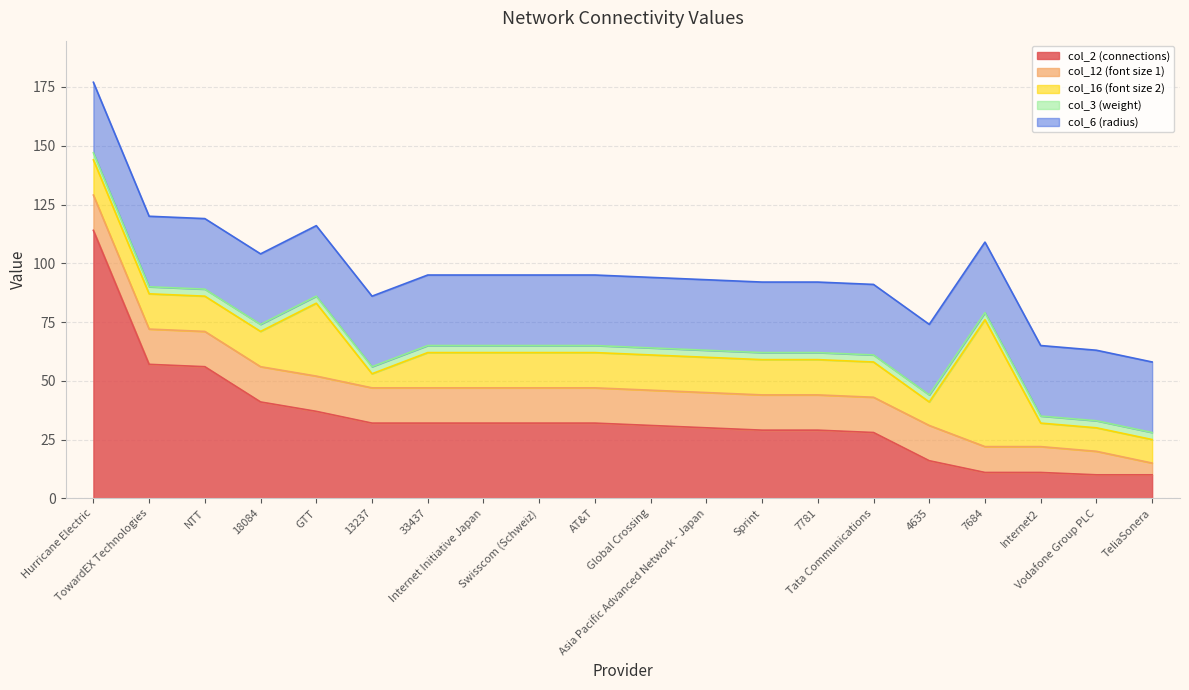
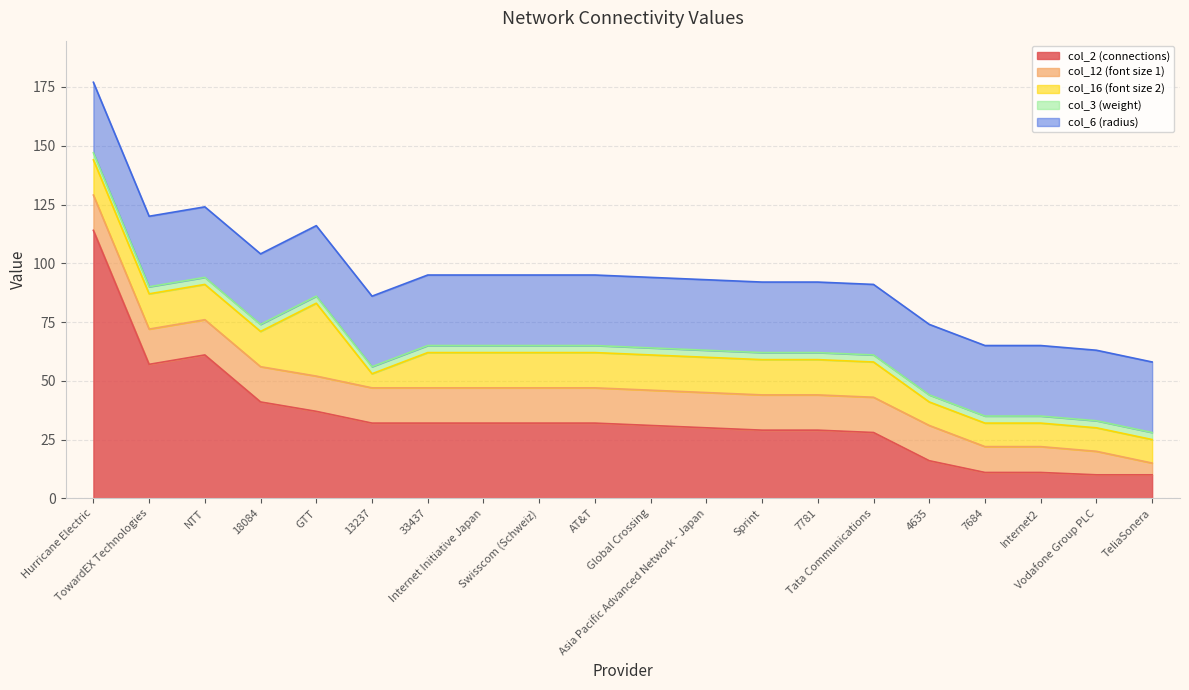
  {
    "col_2 (connections)": {
      "Hurricane Electric": 114,
      "TowardEX Technologies": 57,
-     "NTT": 56,
+     "NTT": 61,
      "18084": 41,
      "GTT": 37,
      "13237": 32,
      "33437": 32,
      "Internet Initiative Japan": 32,
      "Swisscom (Schweiz)": 32,
      "AT&T": 32,
      "Global Crossing": 31,
      "Asia Pacific Advanced Network - Japan": 30,
      "Sprint": 29,
      "7781": 29,
      "Tata Communications": 28,
      "4635": 16,
      "7684": 11,
      "Internet2": 11,
      "Vodafone Group PLC": 10,
      "TeliaSonera": 10
    },
    "col_12 (font size 1)": {
      "Hurricane Electric": 15,
      "TowardEX Technologies": 15,
      "NTT": 15,
      "18084": 15,
      "GTT": 15,
      "13237": 15,
      "33437": 15,
      "Internet Initiative Japan": 15,
      "Swisscom (Schweiz)": 15,
      "AT&T": 15,
      "Global Crossing": 15,
      "Asia Pacific Advanced Network - Japan": 15,
      "Sprint": 15,
      "7781": 15,
      "Tata Communications": 15,
      "4635": 15,
      "7684": 11,
      "Internet2": 11,
      "Vodafone Group PLC": 10,
      "TeliaSonera": 5
    },
    "col_16 (font size 2)": {
      "Hurricane Electric": 15,
      "TowardEX Technologies": 15,
      "NTT": 15,
      "18084": 15,
      "GTT": 31,
      "13237": 6,
      "33437": 15,
      "Internet Initiative Japan": 15,
      "Swisscom (Schweiz)": 15,
      "AT&T": 15,
      "Global Crossing": 15,
      "Asia Pacific Advanced Network - Japan": 15,
      "Sprint": 15,
      "7781": 15,
      "Tata Communications": 15,
      "4635": 10,
-     "7684": 54,
+     "7684": 10,
      "Internet2": 10,
      "Vodafone Group PLC": 10,
      "TeliaSonera": 10
    },
    "col_3 (weight)": {
      "Hurricane Electric": 3,
      "TowardEX Technologies": 3,
      "NTT": 3,
      "18084": 3,
      "GTT": 3,
      "13237": 3,
      "33437": 3,
      "Internet Initiative Japan": 3,
      "Swisscom (Schweiz)": 3,
      "AT&T": 3,
      "Global Crossing": 3,
      "Asia Pacific Advanced Network - Japan": 3,
      "Sprint": 3,
      "7781": 3,
      "Tata Communications": 3,
      "4635": 3,
      "7684": 3,
      "Internet2": 3,
      "Vodafone Group PLC": 3,
      "TeliaSonera": 3
    },
    "col_6 (radius)": {
      "Hurricane Electric": 30,
      "TowardEX Technologies": 30,
      "NTT": 30,
      "18084": 30,
      "GTT": 30,
      "13237": 30,
      "33437": 30,
      "Internet Initiative Japan": 30,
      "Swisscom (Schweiz)": 30,
      "AT&T": 30,
      "Global Crossing": 30,
      "Asia Pacific Advanced Network - Japan": 30,
      "Sprint": 30,
      "7781": 30,
      "Tata Communications": 30,
      "4635": 30,
      "7684": 30,
      "Internet2": 30,
      "Vodafone Group PLC": 30,
      "TeliaSonera": 30
    }
  }
